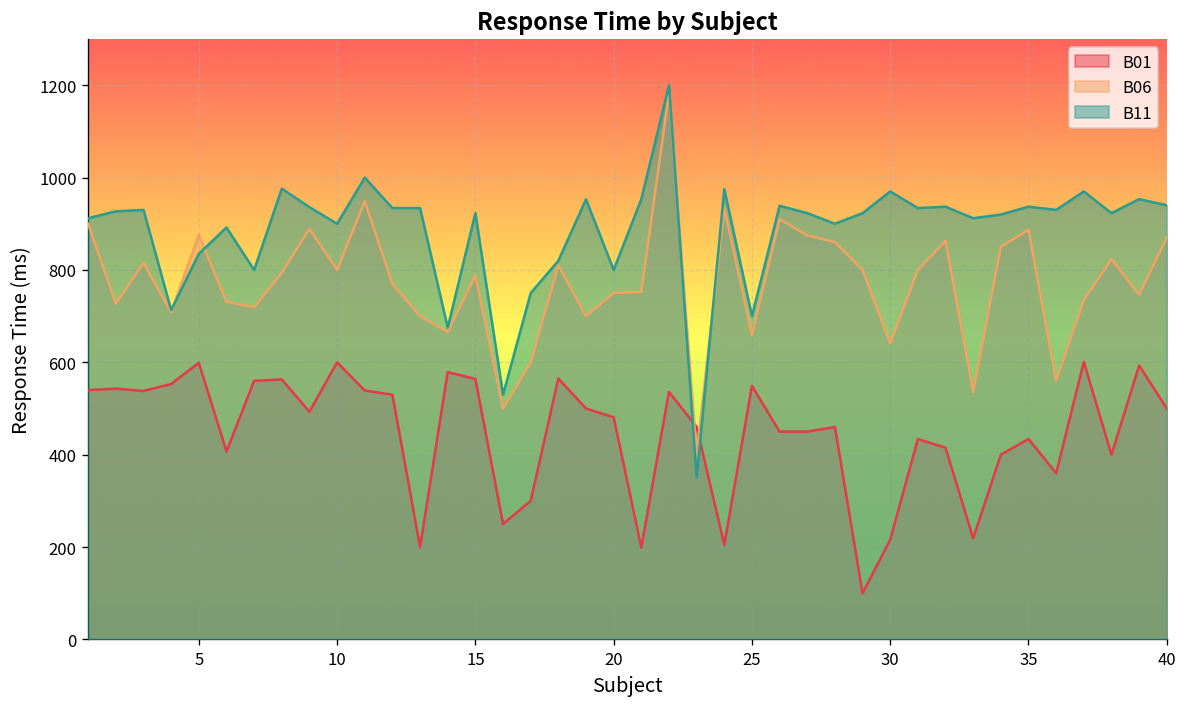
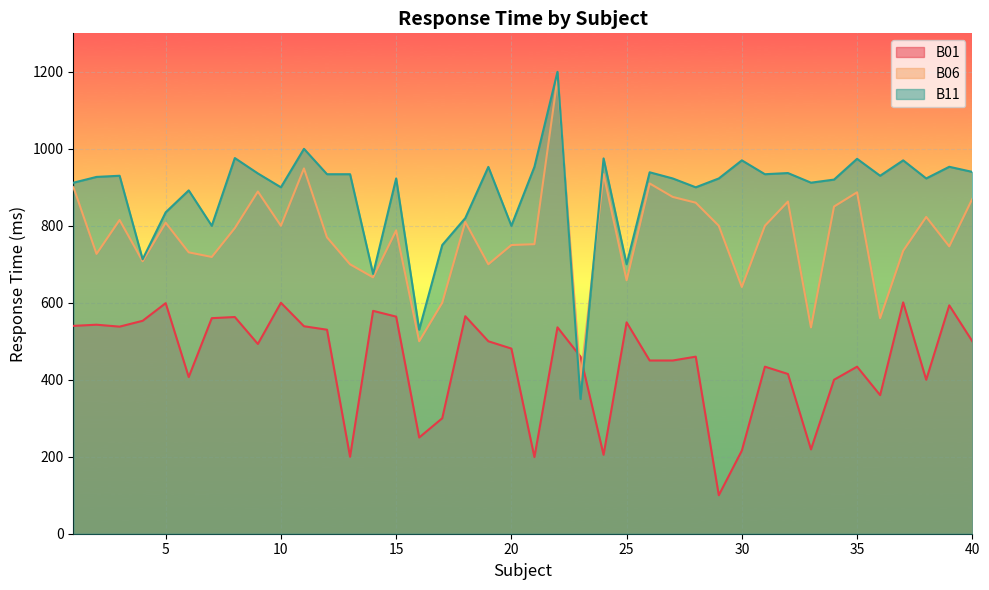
  {
    "B01": {
      "5": 600,
      "10": 600,
      "15": 560,
      "20": 480,
      "25": 550,
      "30": 220,
      "35": 430,
      "40": 500
    },
    "B06": {
-     "5": 880,
+     "5": 810,
      "10": 800,
      "15": 790,
      "20": 750,
      "25": 660,
      "30": 640,
      "35": 890,
      "40": 870
    },
    "B11": {
      "5": 840,
      "10": 900,
      "15": 920,
      "20": 800,
      "25": 700,
      "30": 970,
-     "35": 940,
+     "35": 970,
      "40": 940
    }
  }
